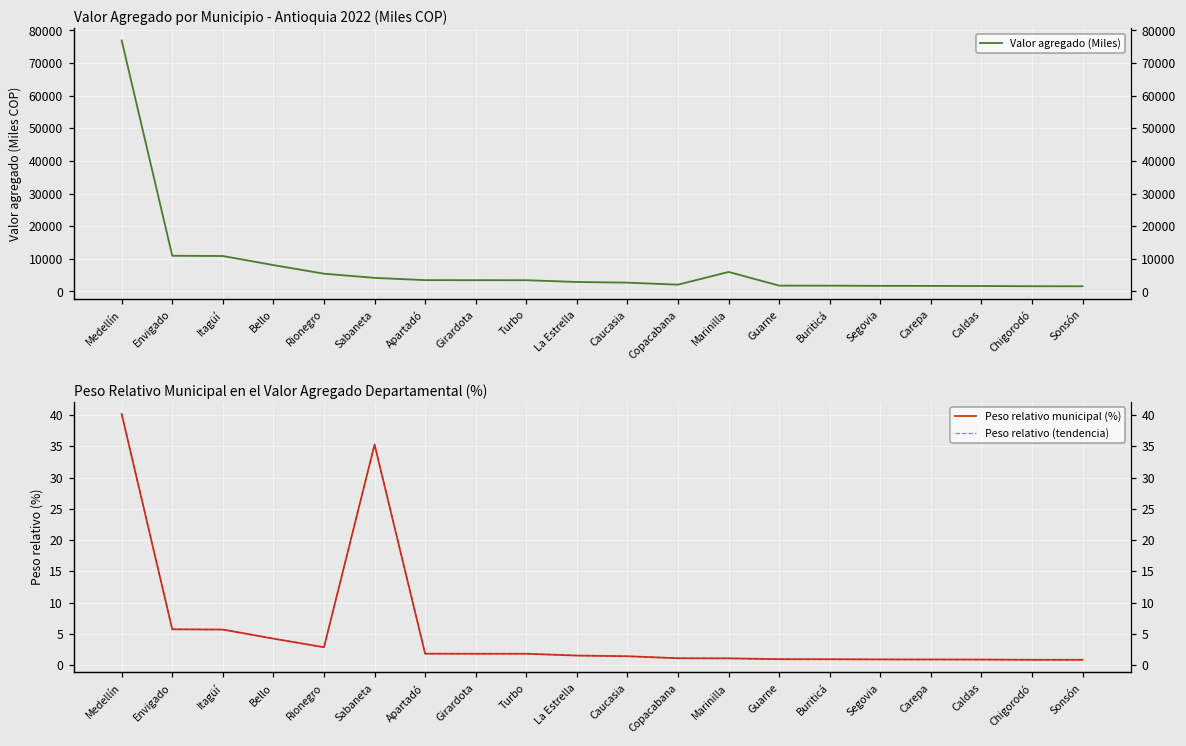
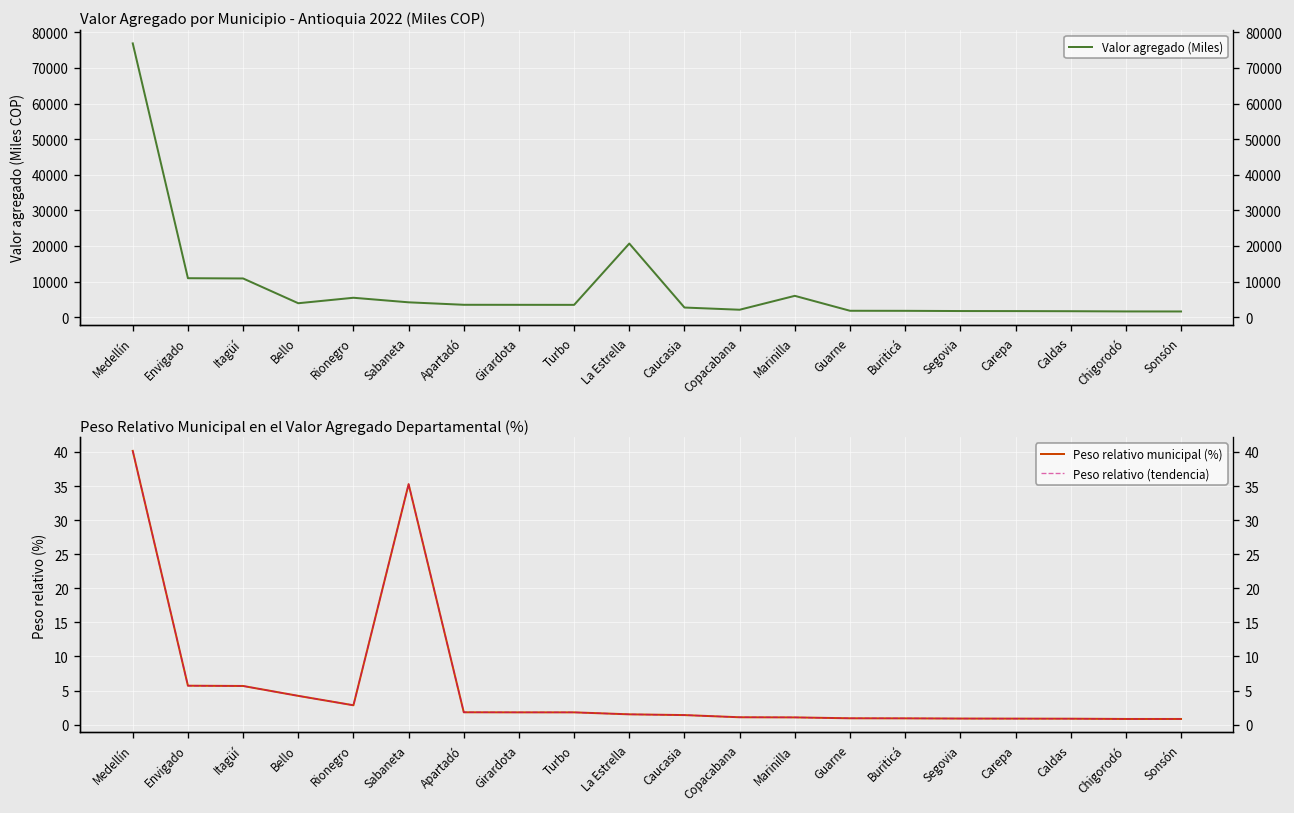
  {
    "Valor Agregado por Municipio - Antioquia 2022 (Miles COP)": {
      "Medellín": 77000,
      "Envigado": 11000,
      "Itagüí": 11000,
-     "Bello": 8000,
+     "Bello": 4000,
      "Rionegro": 5000,
      "Sabaneta": 4000,
      "Apartadó": 3000,
      "Girardota": 3000,
      "Turbo": 3000,
-     "La Estrella": 3000,
+     "La Estrella": 21000,
      "Caucasia": 3000,
      "Copacabana": 2000,
      "Marinilla": 6000,
      "Guarne": 2000,
      "Buriticá": 2000,
      "Segovia": 2000,
      "Carepa": 2000,
      "Caldas": 2000,
      "Chigorodó": 2000,
      "Sonsón": 2000
    },
    "Peso Relativo Municipal en el Valor Agregado Departamental (%)": {
      "Medellín": 40,
      "Envigado": 6,
      "Itagüí": 6,
      "Bello": 4,
      "Rionegro": 3,
      "Sabaneta": 35,
      "Apartadó": 2,
      "Girardota": 2,
      "Turbo": 2,
      "La Estrella": 2,
      "Caucasia": 1,
      "Copacabana": 1,
      "Marinilla": 1,
      "Guarne": 1,
      "Buriticá": 1,
      "Segovia": 1,
      "Carepa": 1,
      "Caldas": 1,
      "Chigorodó": 1,
      "Sonsón": 1
    }
  }
